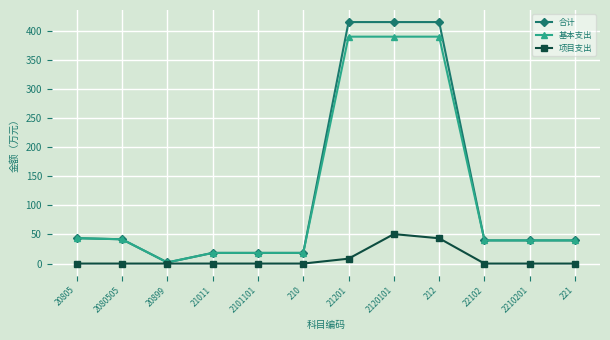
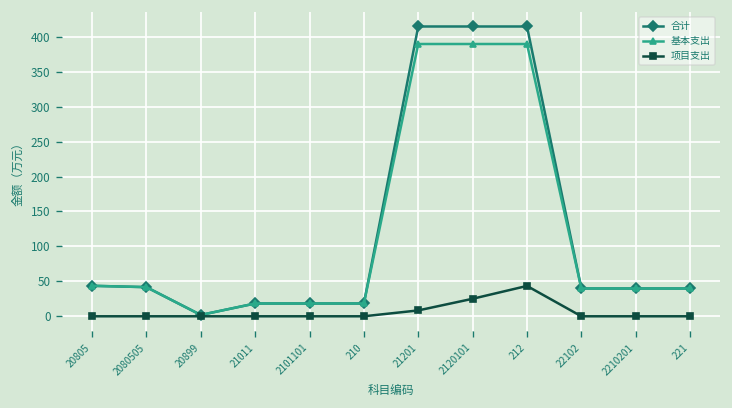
  {
    "项目支出": {
      "20805": 0,
      "2080505": 0,
      "21011": 0,
      "2101101": 0,
      "210": 0,
      "21201": 10,
-     "2120101": 50,
+     "2120101": 30,
      "212": 40,
      "22102": 0,
      "2210201": 0,
      "221": 0
    }
  }
